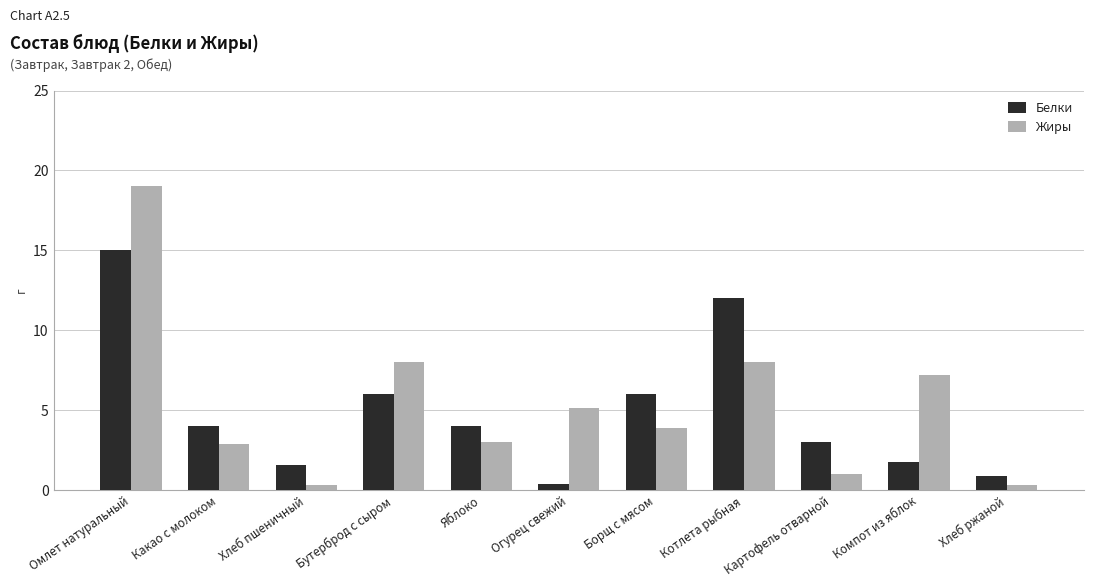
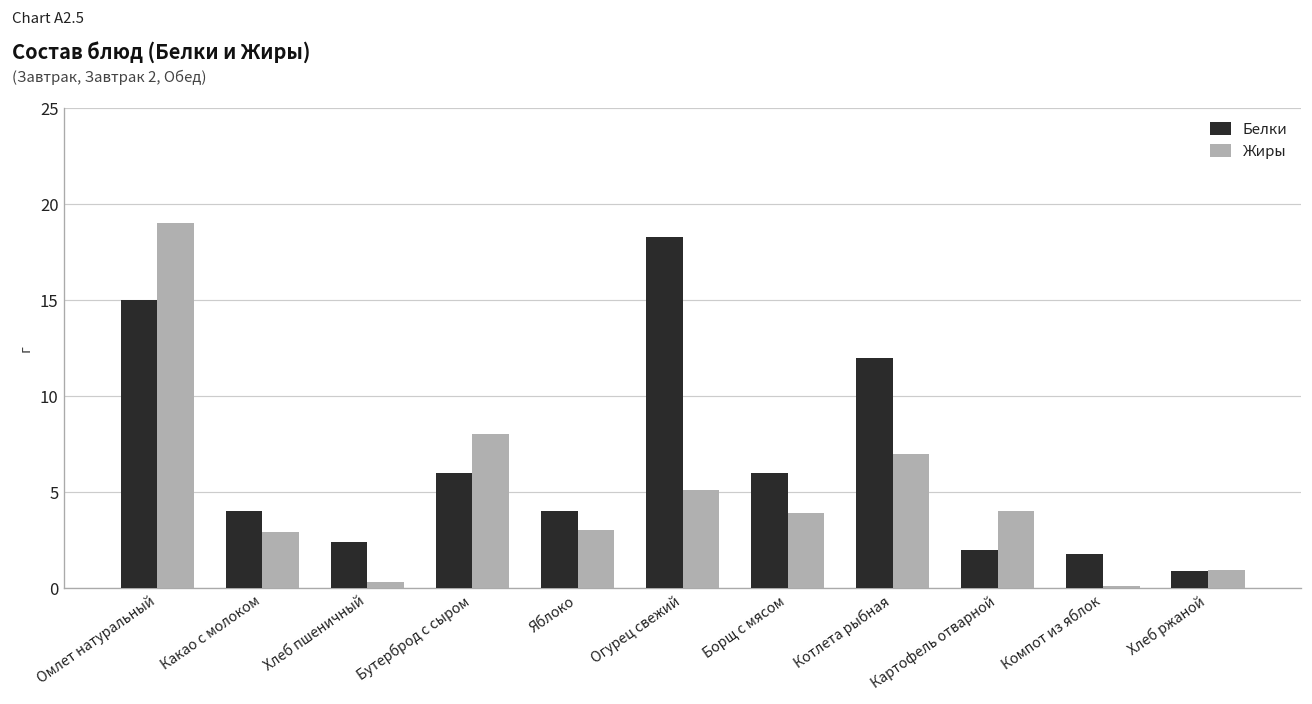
  {
    "Белки": {
      "Омлет натуральный": 15.0,
      "Какао с молоком": 4.0,
-     "Хлеб пшеничный": 1.6,
+     "Хлеб пшеничный": 2.4,
      "Бутерброд с сыром": 6.0,
      "Яблоко": 4.0,
-     "Огурец свежий": 0.4,
+     "Огурец свежий": 18.3,
      "Борщ с мясом": 6.0,
      "Котлета рыбная": 12.0,
-     "Картофель отварной": 3,
+     "Картофель отварной": 2,
      "Компот из яблок": 1.8,
      "Хлеб ржаной": 0.9
    },
    "Жиры": {
      "Омлет натуральный": 19.0,
      "Какао с молоком": 2.9,
      "Хлеб пшеничный": 0.3,
      "Бутерброд с сыром": 8.0,
      "Яблоко": 3.0,
      "Огурец свежий": 5.1,
      "Борщ с мясом": 3.9,
-     "Котлета рыбная": 8,
-     "Картофель отварной": 1,
-     "Компот из яблок": 7.2,
-     "Хлеб ржаной": 0.3
+     "Котлета рыбная": 7,
+     "Картофель отварной": 4,
+     "Компот из яблок": 0.1,
+     "Хлеб ржаной": 0.9
    }
  }
